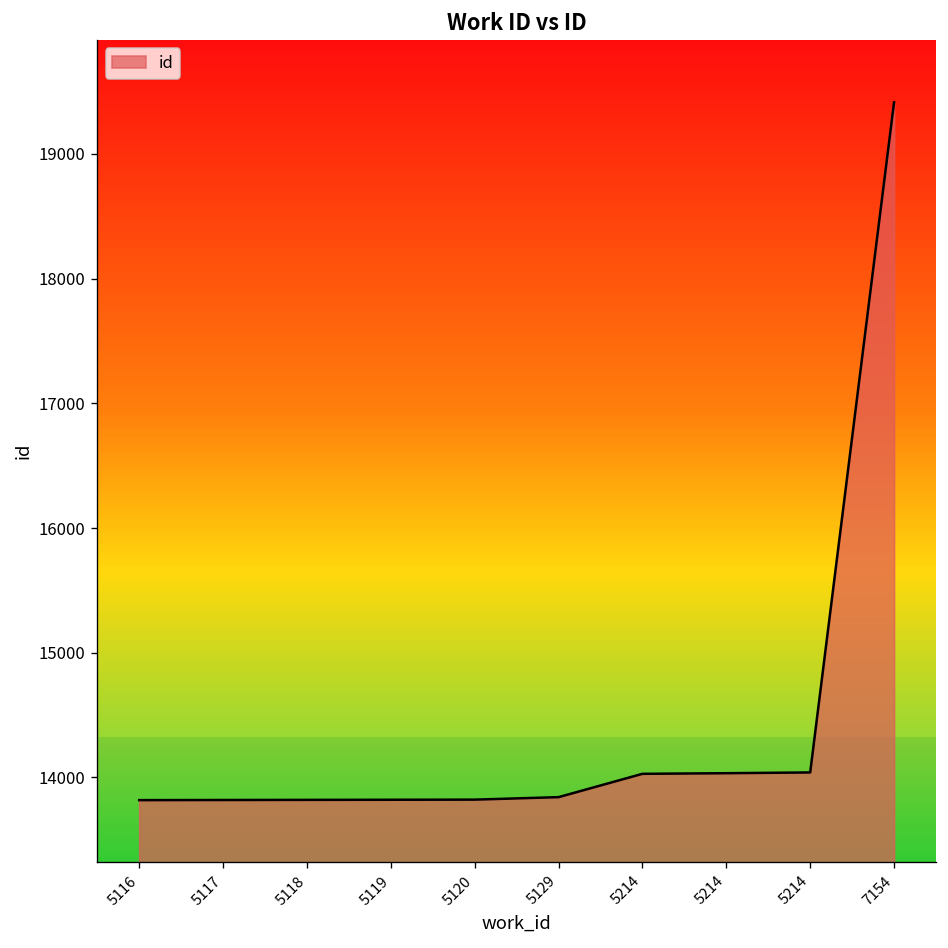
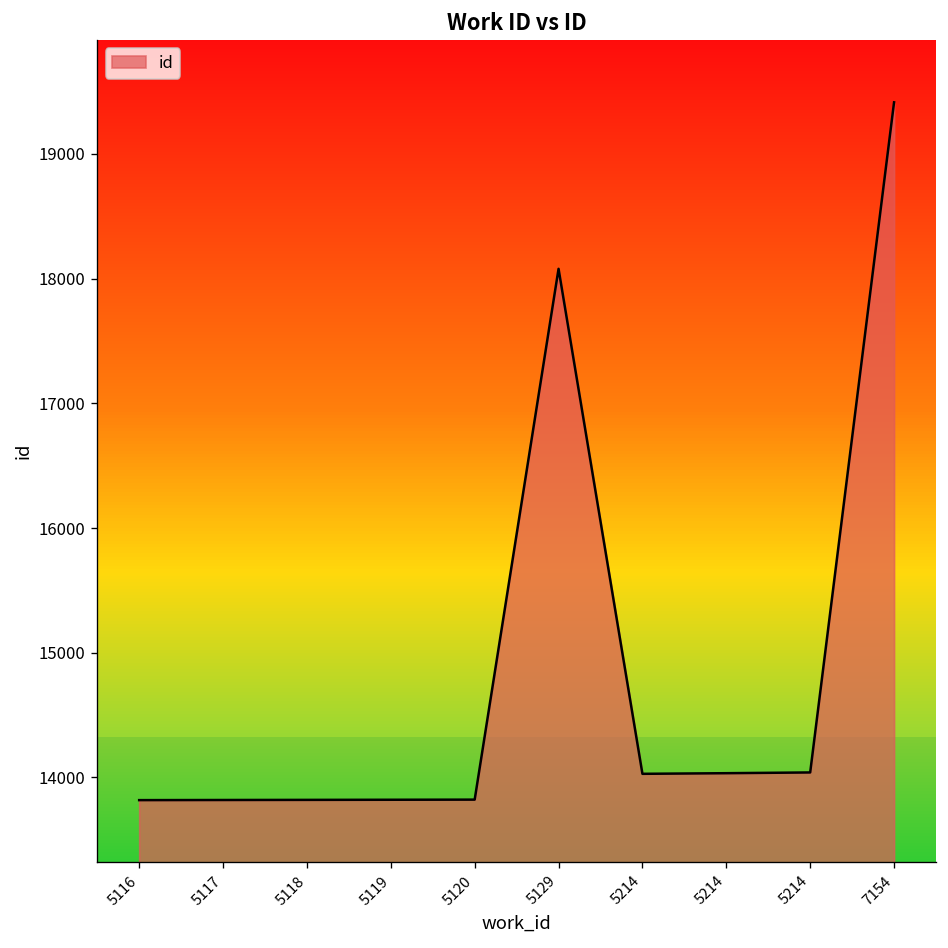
  {
    "5116": 13820,
    "5117": 13820,
    "5118": 13820,
    "5119": 13820,
    "5120": 13820,
-   "5129": 13840,
+   "5129": 18080,
    "7154": 19410
  }
